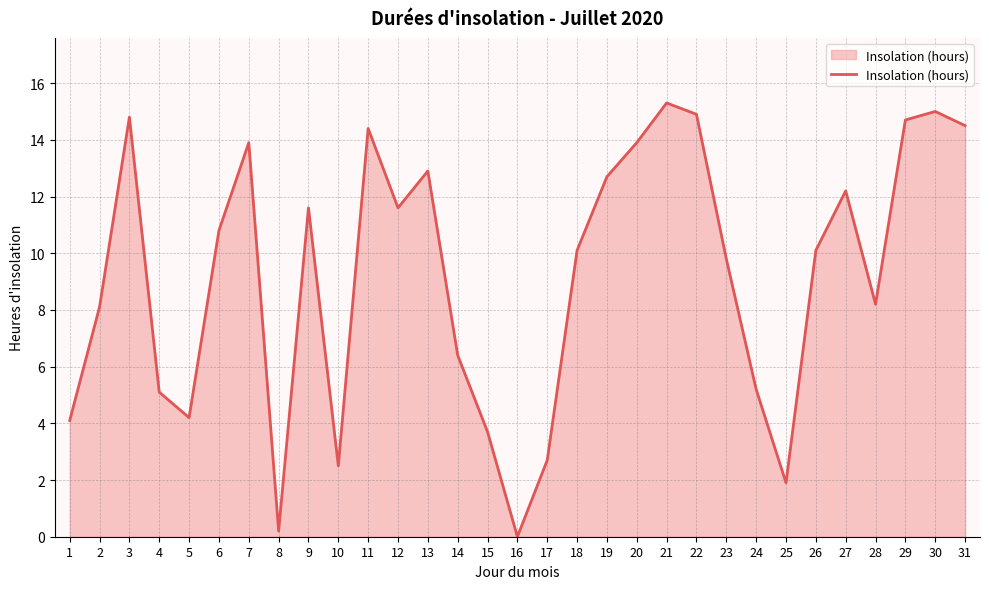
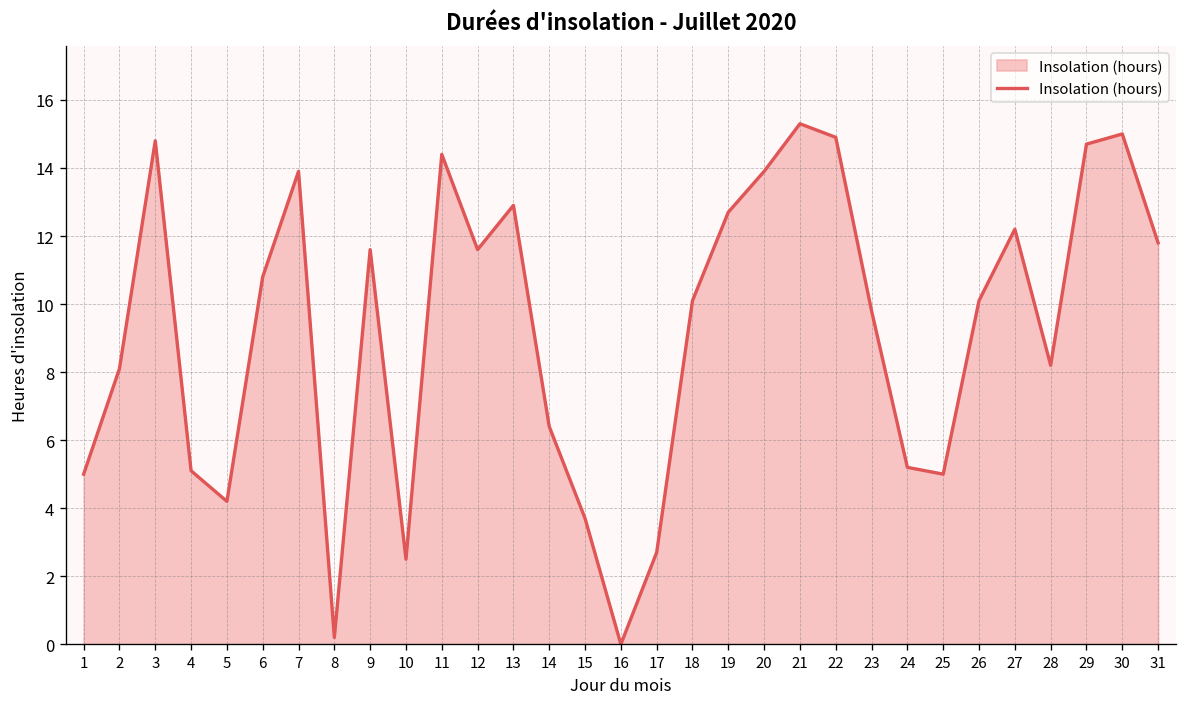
  {
-   "1": 4.1,
+   "1": 5.0,
    "2": 8.1,
    "3": 14.8,
    "4": 5.1,
    "5": 4.2,
    "6": 10.8,
    "7": 13.9,
    "8": 0.2,
    "9": 11.6,
    "10": 2.5,
    "11": 14.4,
    "12": 11.6,
    "13": 12.9,
    "14": 6.4,
    "15": 3.7,
    "16": 0.0,
    "17": 2.7,
    "18": 10.1,
    "19": 12.7,
    "20": 13.9,
    "21": 15.3,
    "22": 14.9,
    "23": 9.8,
    "24": 5.2,
-   "25": 1.9,
+   "25": 5.0,
    "26": 10.1,
    "27": 12.2,
    "28": 8.2,
    "29": 14.7,
    "30": 15.0,
-   "31": 14.5
+   "31": 11.8
  }
